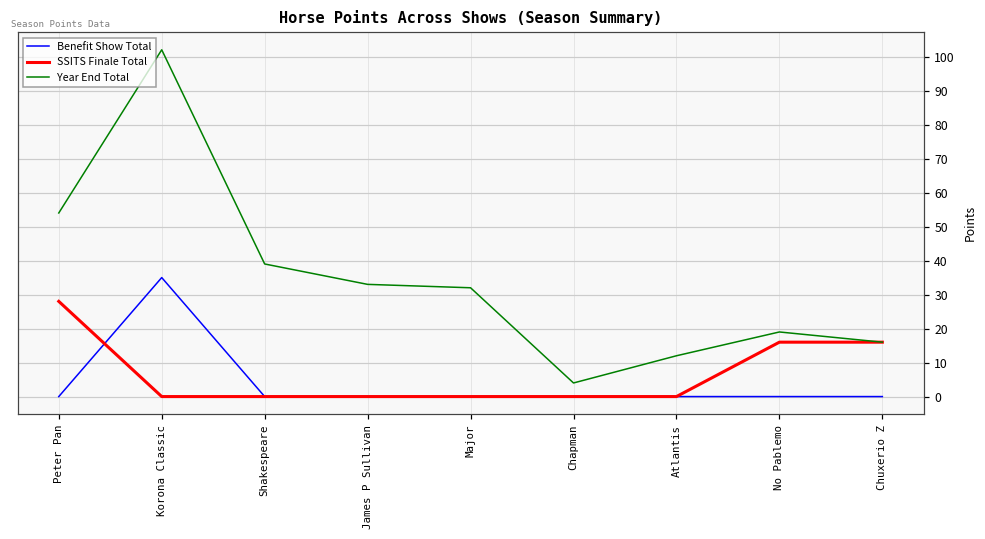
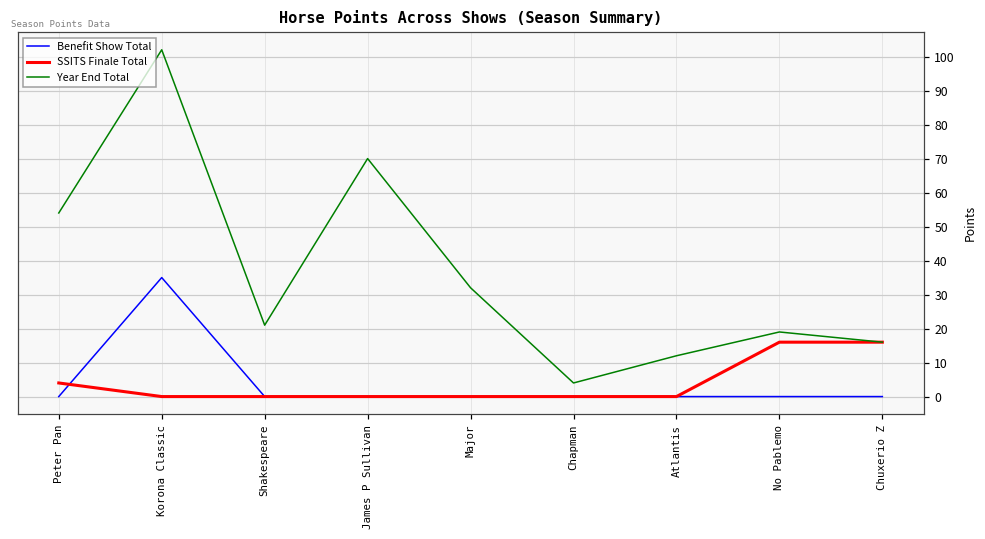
  {
    "Benefit Show Total": {
      "Peter Pan": 0,
      "Korona Classic": 35,
      "No Pablemo": 0,
      "Chuxerio Z": 0
    },
    "SSITS Finale Total": {
-     "Peter Pan": 28,
+     "Peter Pan": 4,
      "Korona Classic": 0,
      "No Pablemo": 16
    },
    "Year End Total": {
      "Peter Pan": 54,
      "Korona Classic": 102,
-     "Shakespeare": 39,
-     "James P Sullivan": 33,
+     "Shakespeare": 21,
+     "James P Sullivan": 70,
      "Major": 32,
      "Chapman": 4,
      "Atlantis": 12,
      "No Pablemo": 19
    }
  }
